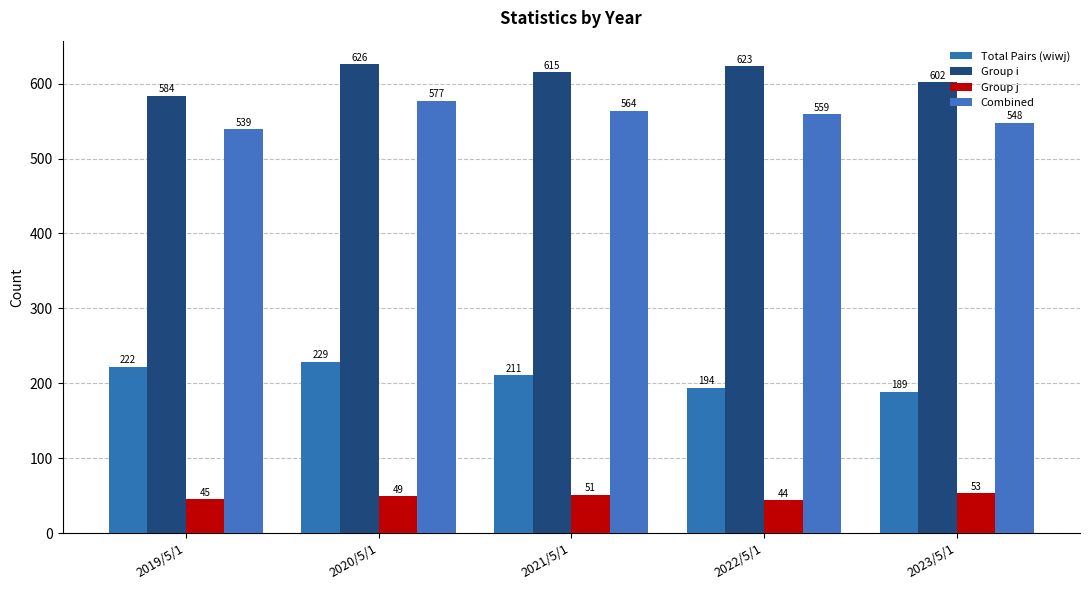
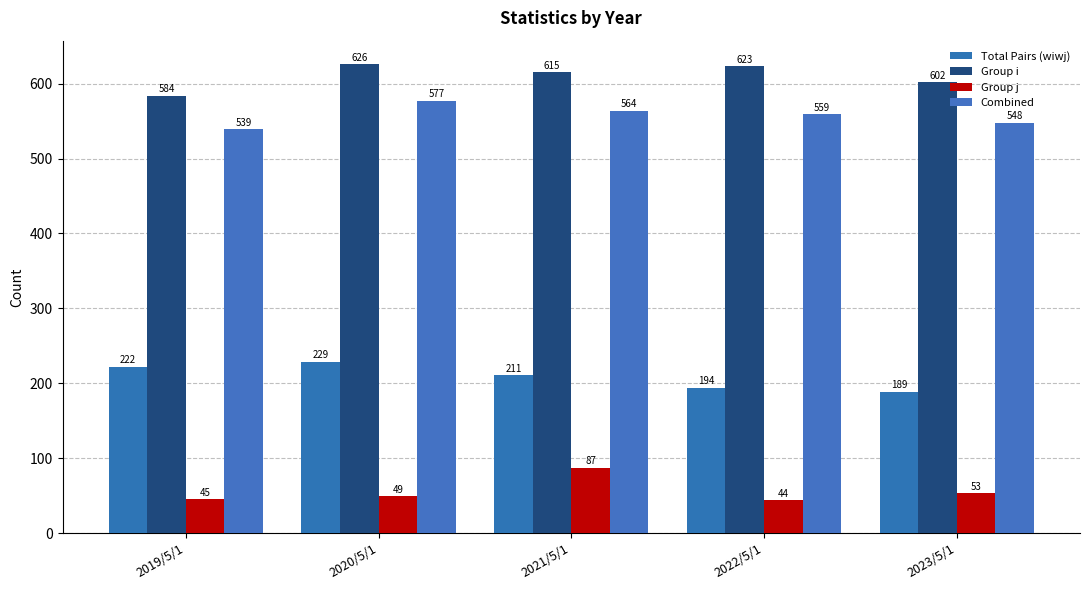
  {
    "Group i": {
      "2019/5/1": 584,
      "2020/5/1": 626,
      "2021/5/1": 615,
      "2022/5/1": 623,
      "2023/5/1": 602
    },
    "Group j": {
      "2019/5/1": 45,
      "2020/5/1": 49,
-     "2021/5/1": 51,
+     "2021/5/1": 87,
      "2022/5/1": 44,
      "2023/5/1": 53
    }
  }
